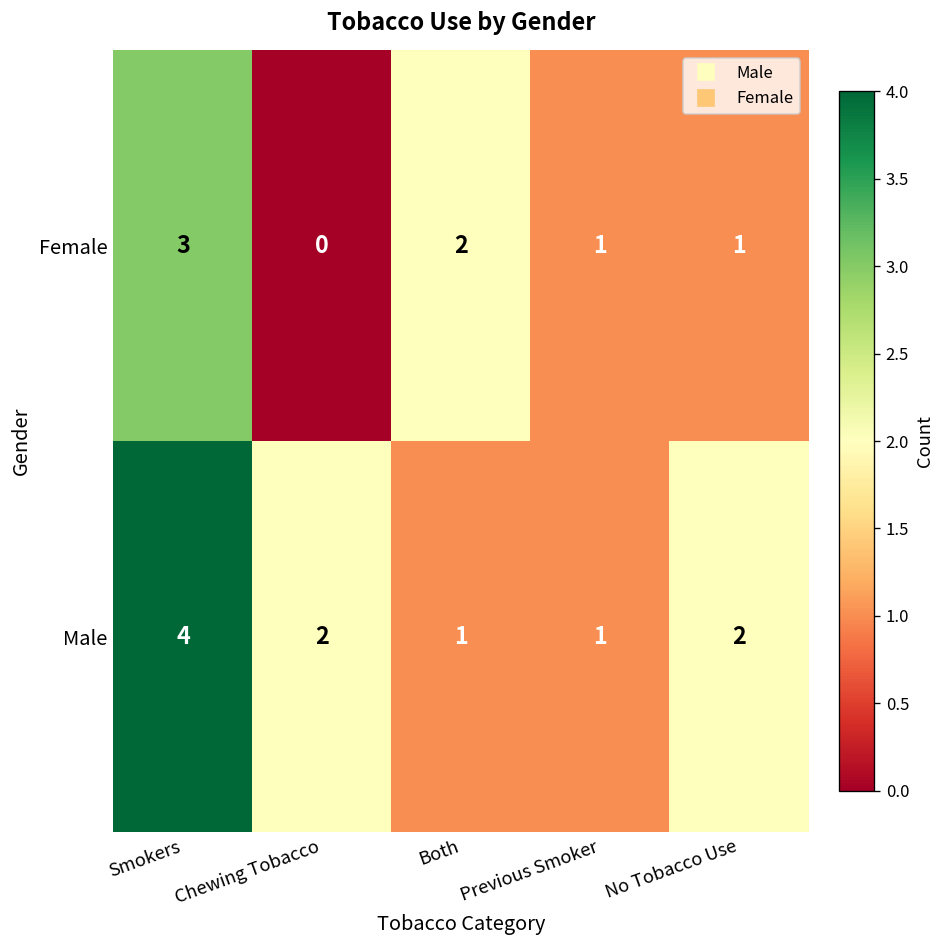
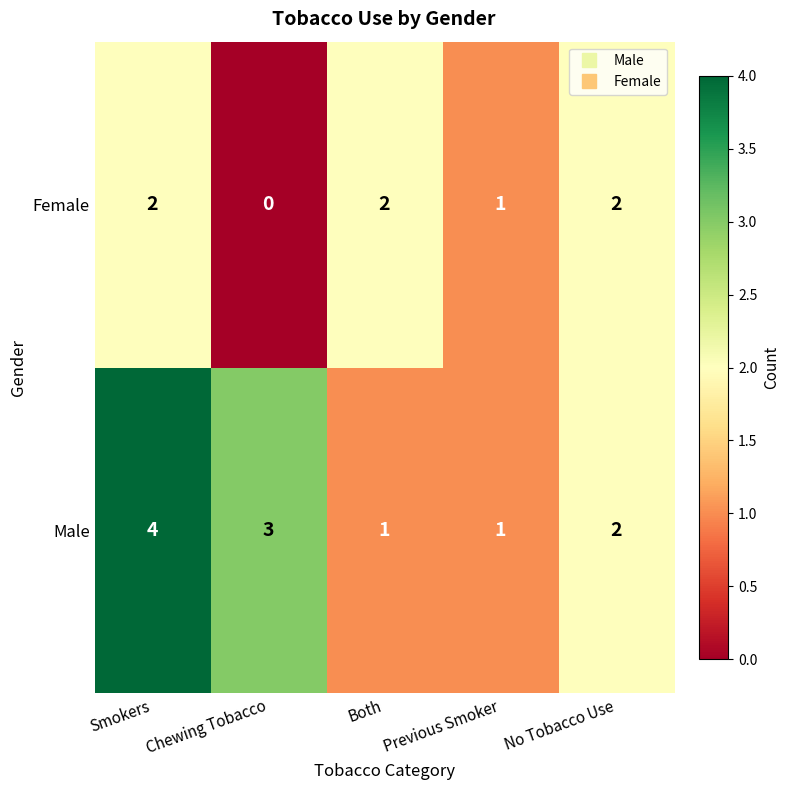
  {
    "Female": {
-     "Smokers": 3,
+     "Smokers": 2,
      "Chewing Tobacco": 0,
      "Both": 2,
      "Previous Smoker": 1,
-     "No Tobacco Use": 1
+     "No Tobacco Use": 2
    },
    "Male": {
      "Smokers": 4,
-     "Chewing Tobacco": 2,
+     "Chewing Tobacco": 3,
      "Both": 1,
      "Previous Smoker": 1,
      "No Tobacco Use": 2
    }
  }
